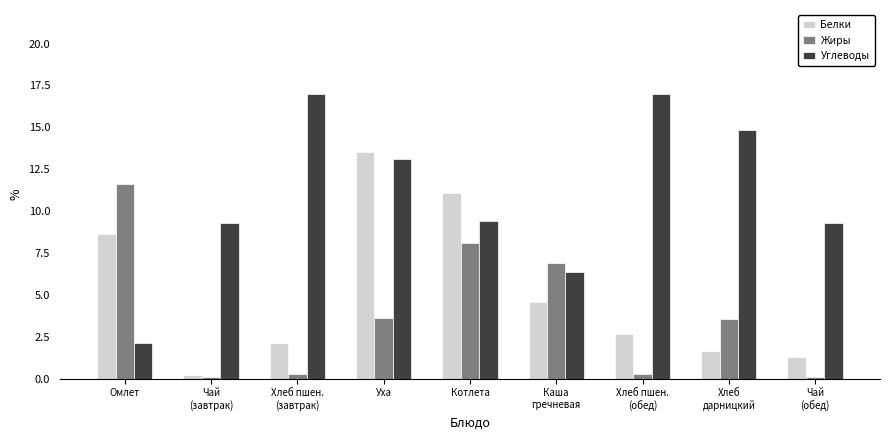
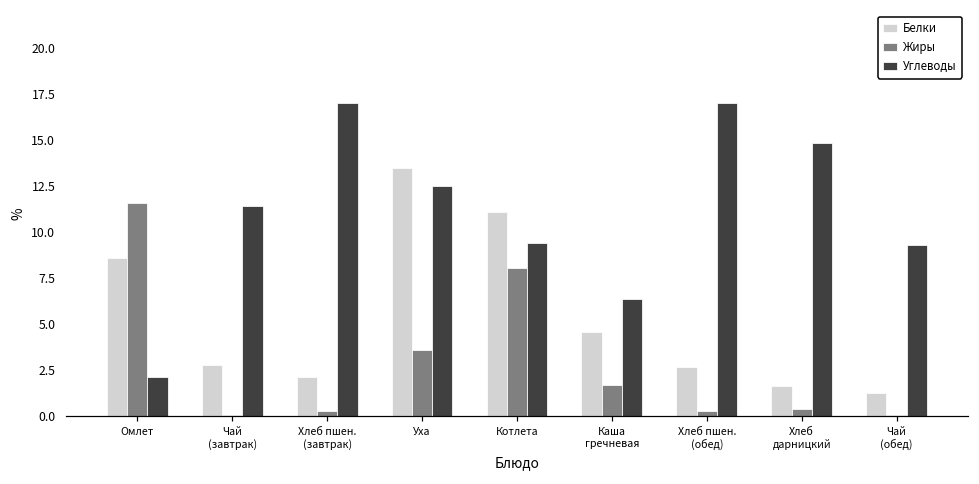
  {
    "Белки": {
      "Омлет": 8.6,
-     "Чай (завтрак)": 0.2,
+     "Чай (завтрак)": 2.8,
      "Хлеб пшен. (завтрак)": 2.1,
      "Уха": 13.5,
      "Котлета": 11.1,
      "Каша гречневая": 4.6,
      "Хлеб пшен. (обед)": 2.7,
      "Хлеб дарницкий": 1.7,
      "Чай (обед)": 1.3
    },
    "Жиры": {
      "Омлет": 11.6,
      "Хлеб пшен. (завтрак)": 0.3,
      "Уха": 3.6,
      "Котлета": 8.1,
-     "Каша гречневая": 6.9,
+     "Каша гречневая": 1.7,
      "Хлеб пшен. (обед)": 0.3,
-     "Хлеб дарницкий": 3.6
+     "Хлеб дарницкий": 0.4
    },
    "Углеводы": {
      "Омлет": 2.2,
-     "Чай (завтрак)": 9.3,
+     "Чай (завтрак)": 11.4,
      "Хлеб пшен. (завтрак)": 17.0,
-     "Уха": 13.1,
+     "Уха": 12.5,
      "Котлета": 9.4,
      "Каша гречневая": 6.4,
      "Хлеб пшен. (обед)": 17.0,
      "Хлеб дарницкий": 14.8,
      "Чай (обед)": 9.3
    }
  }
